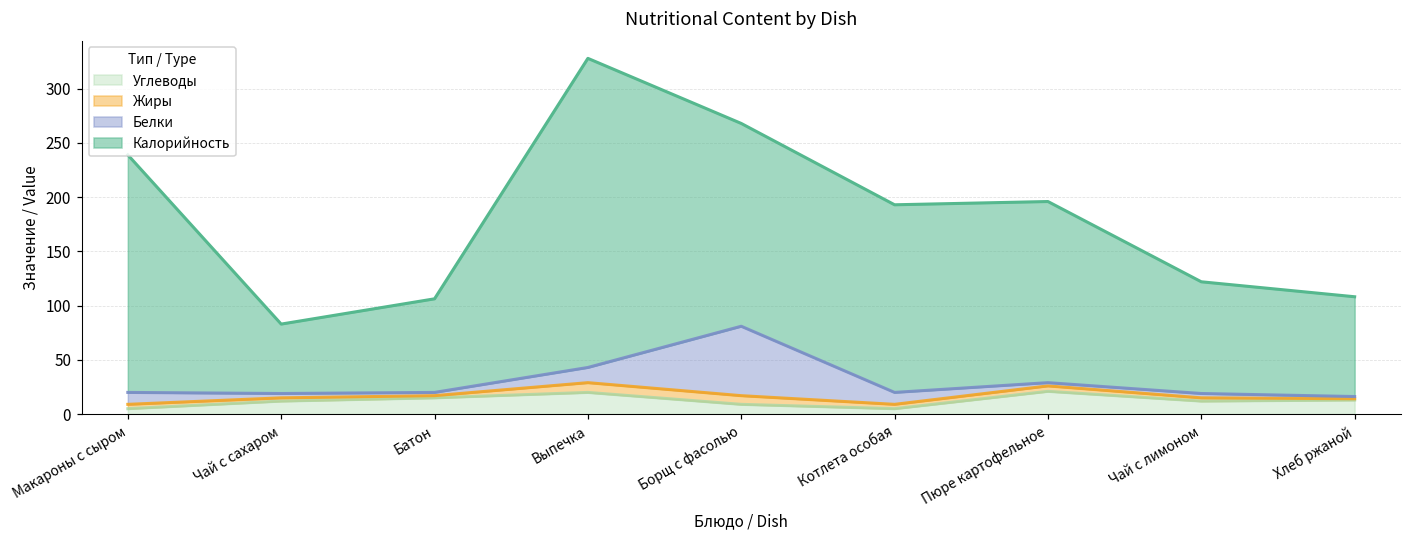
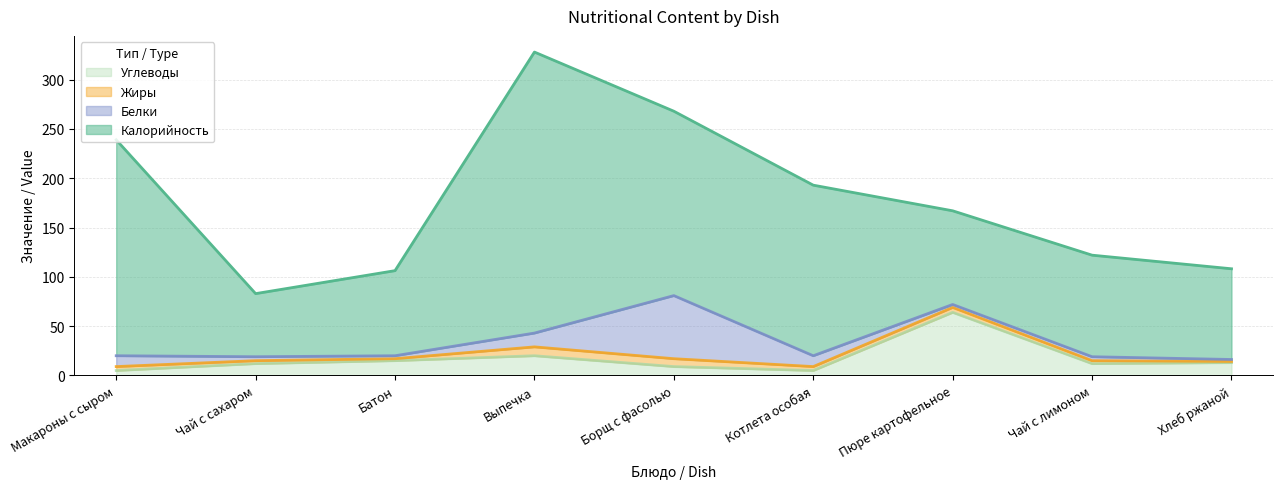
  {
    "Углеводы": {
      "Макароны с сыром": 10,
      "Чай с сахаром": 10,
      "Выпечка": 20,
      "Борщ с фасолью": 10,
      "Котлета особая": 10,
-     "Пюре картофельное": 20,
+     "Пюре картофельное": 60,
      "Чай с лимоном": 10
    },
    "Жиры": {
      "Макароны с сыром": 0,
      "Чай с сахаром": 0,
      "Выпечка": 10,
      "Борщ с фасолью": 10,
      "Котлета особая": 0,
      "Пюре картофельное": 10,
      "Чай с лимоном": 0
    },
    "Белки": {
      "Макароны с сыром": 10,
      "Чай с сахаром": 0,
      "Батон": 0,
      "Выпечка": 10,
      "Борщ с фасолью": 60,
      "Котлета особая": 10,
      "Пюре картофельное": 0,
      "Чай с лимоном": 0
    },
    "Калорийность": {
      "Чай с сахаром": 60,
      "Батон": 90,
      "Выпечка": 290,
      "Борщ с фасолью": 190,
      "Котлета особая": 170,
-     "Пюре картофельное": 170,
+     "Пюре картофельное": 100,
      "Чай с лимоном": 100,
      "Хлеб ржаной": 90
    }
  }
